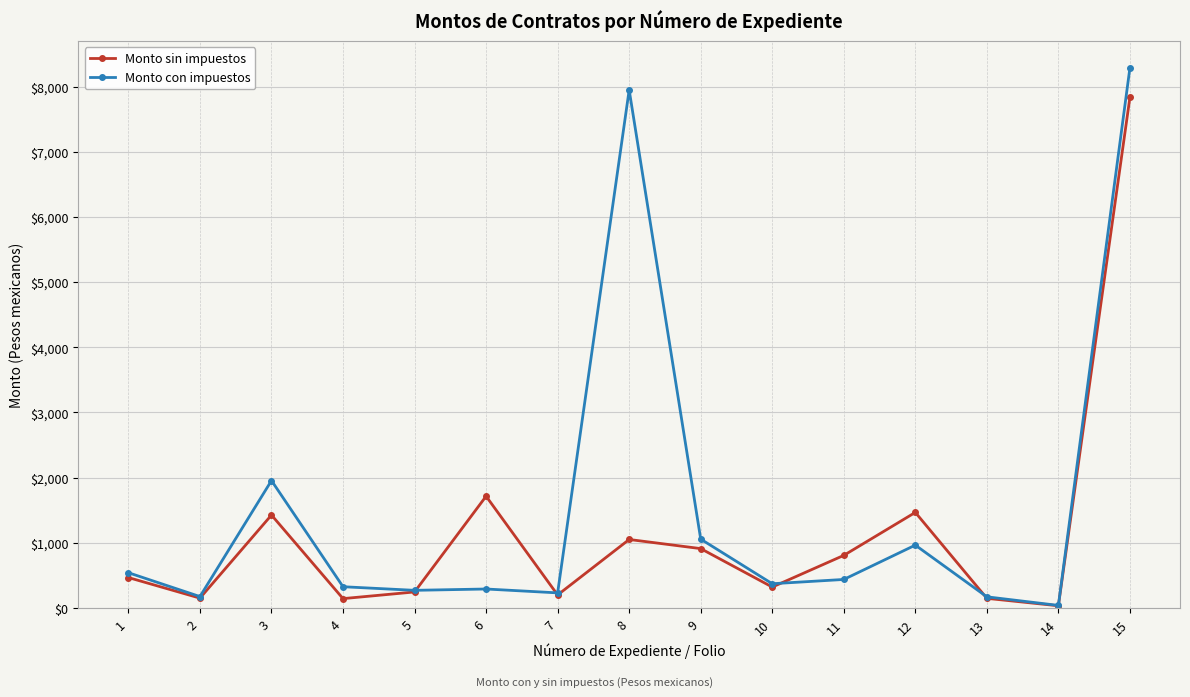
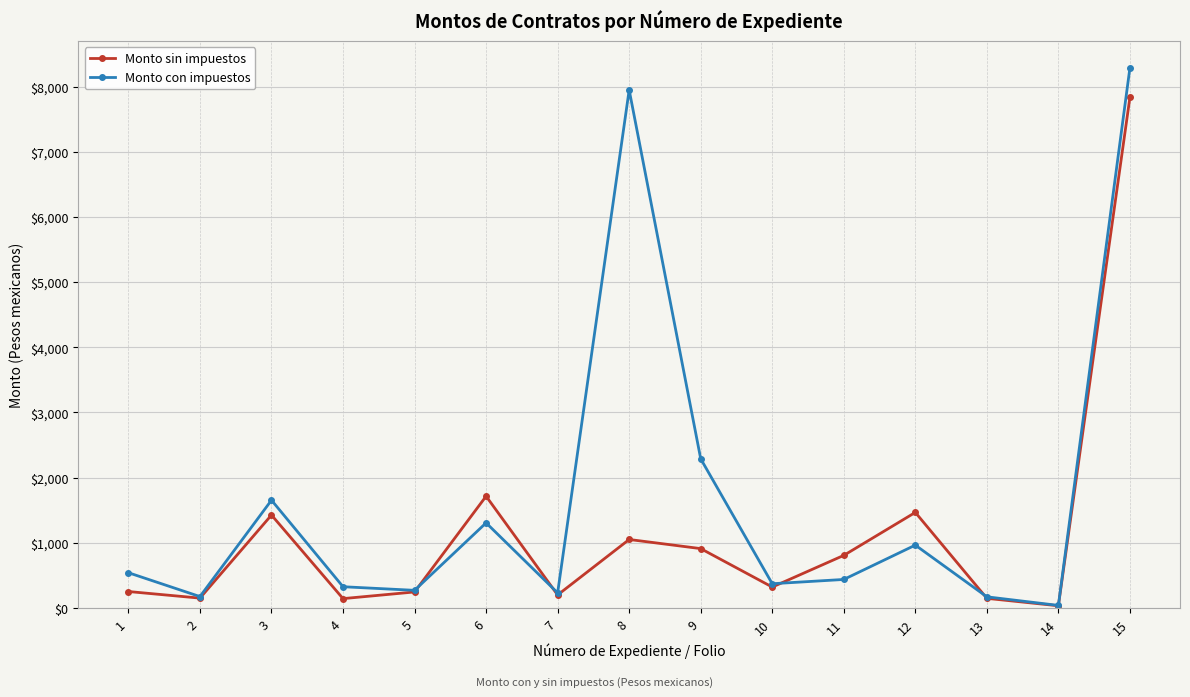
  {
    "Monto sin impuestos": {
-     "1": "$500",
+     "1": "$300",
      "3": "$1,400",
      "4": "$100",
      "6": "$1,700",
      "8": "$1,100",
      "9": "$900",
      "10": "$300",
      "11": "$800",
      "12": "$1,500",
      "15": "$7,800"
    },
    "Monto con impuestos": {
      "1": "$500",
-     "3": "$2,000",
+     "3": "$1,700",
      "4": "$300",
-     "6": "$300",
+     "6": "$1,300",
      "8": "$7,900",
-     "9": "$1,100",
+     "9": "$2,300",
      "10": "$400",
      "11": "$400",
      "12": "$1,000",
      "15": "$8,300"
    }
  }
